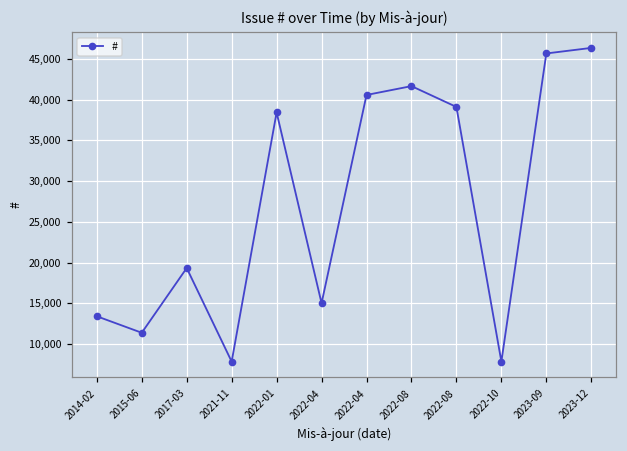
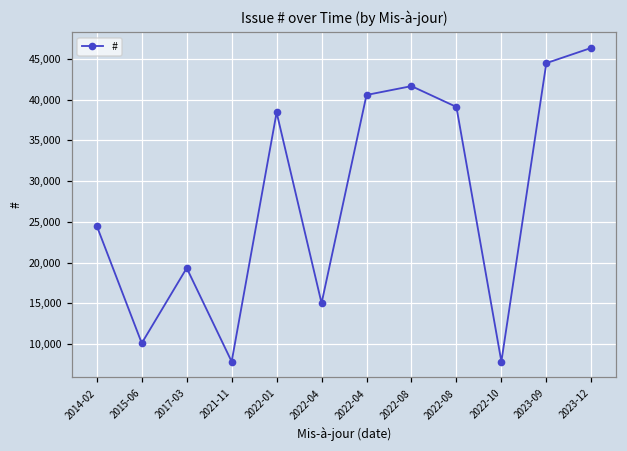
  {
-   "2014-02": "13,000",
-   "2015-06": "11,000",
+   "2014-02": "24,000",
+   "2015-06": "10,000",
    "2017-03": "19,000",
    "2021-11": "8,000",
    "2022-01": "38,000",
    "2022-10": "8,000",
-   "2023-09": "46,000",
+   "2023-09": "44,000",
    "2023-12": "46,000"
  }
